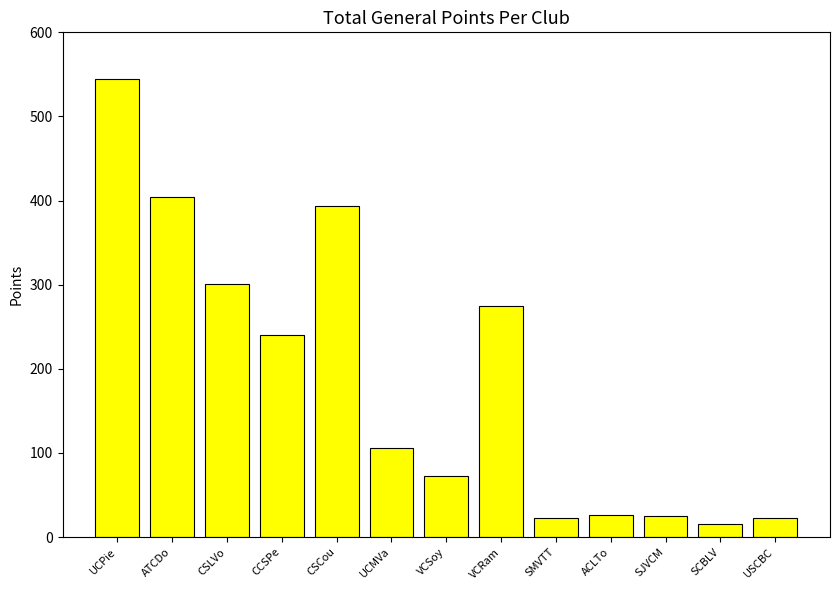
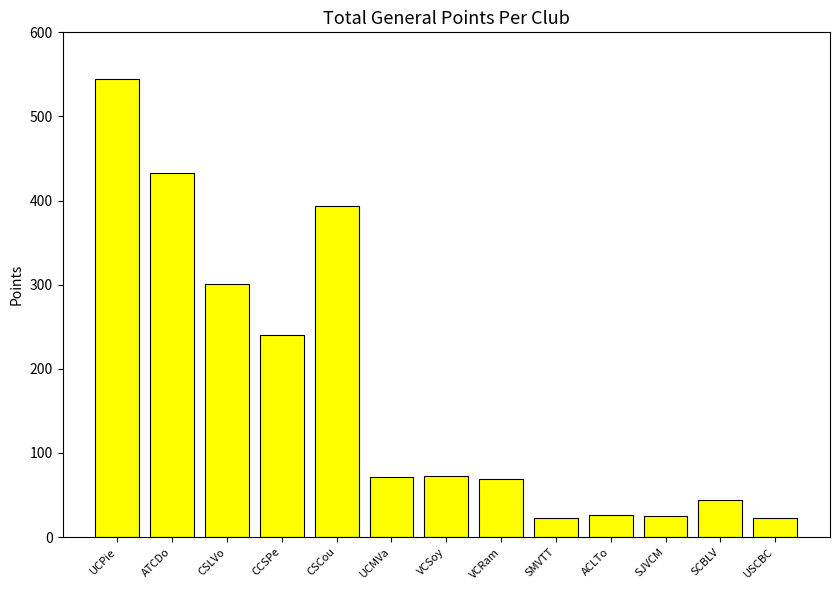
  {
    "UCPie": 550,
-   "ATCDo": 400,
+   "ATCDo": 430,
    "CSLVo": 300,
    "CCSPe": 240,
    "CSCou": 390,
-   "UCMVa": 110,
+   "UCMVa": 70,
    "VCSoy": 70,
-   "VCRam": 280,
+   "VCRam": 70,
    "SMVTT": 20,
    "ACLTo": 30,
    "SJVCM": 30,
-   "SCBLV": 20,
+   "SCBLV": 40,
    "USCBC": 20
  }
